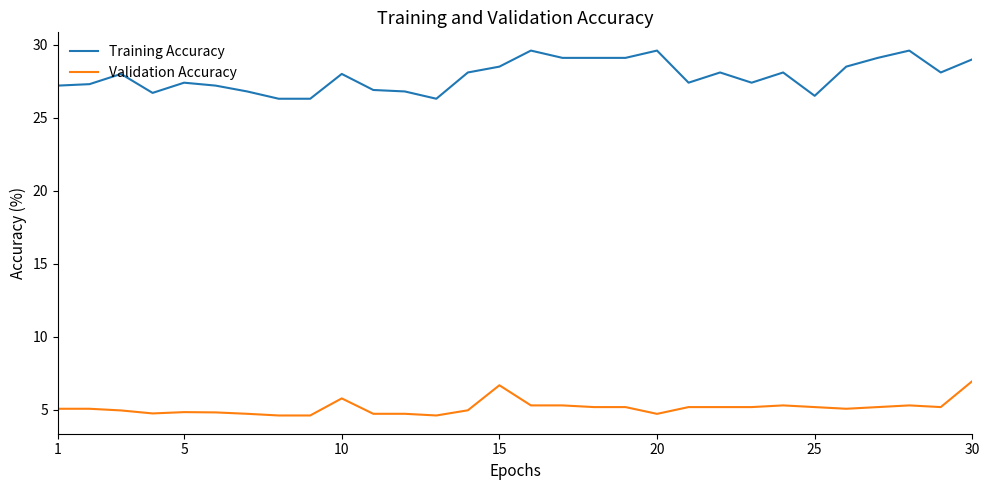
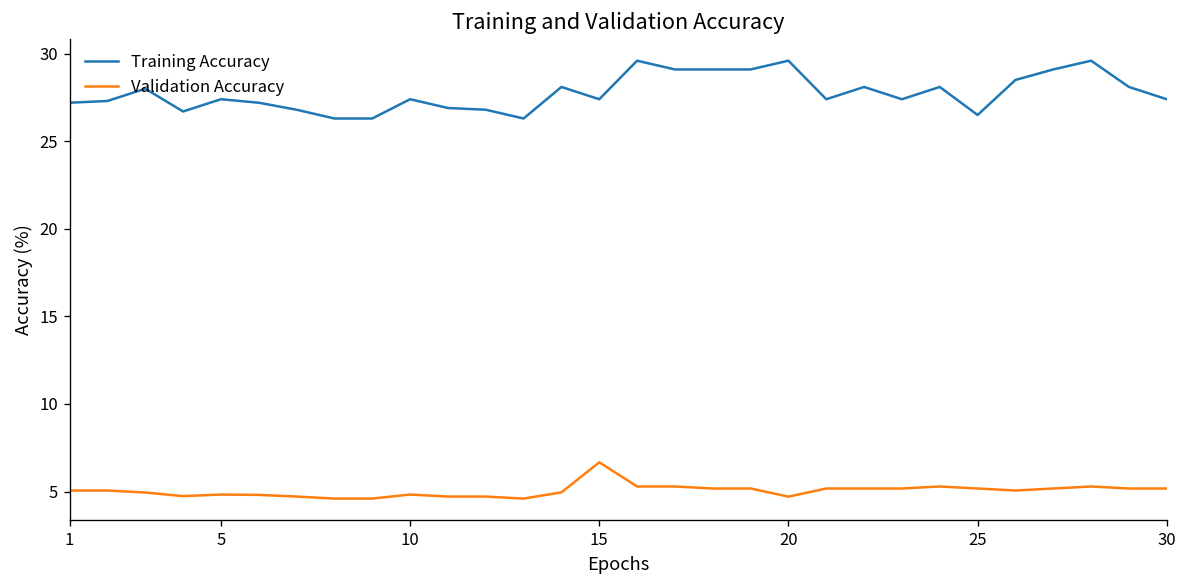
  {
    "Training Accuracy": {
      "1": 27.2,
      "5": 27.4,
-     "10": 28.0,
-     "15": 28.5,
+     "10": 27.4,
+     "15": 27.4,
      "20": 29.6,
      "25": 26.5,
-     "30": 29.0
+     "30": 27.4
    },
    "Validation Accuracy": {
      "1": 5.1,
      "5": 4.8,
-     "10": 5.8,
+     "10": 4.8,
      "15": 6.7,
      "20": 4.7,
      "25": 5.2,
-     "30": 7.0
+     "30": 5.2
    }
  }
